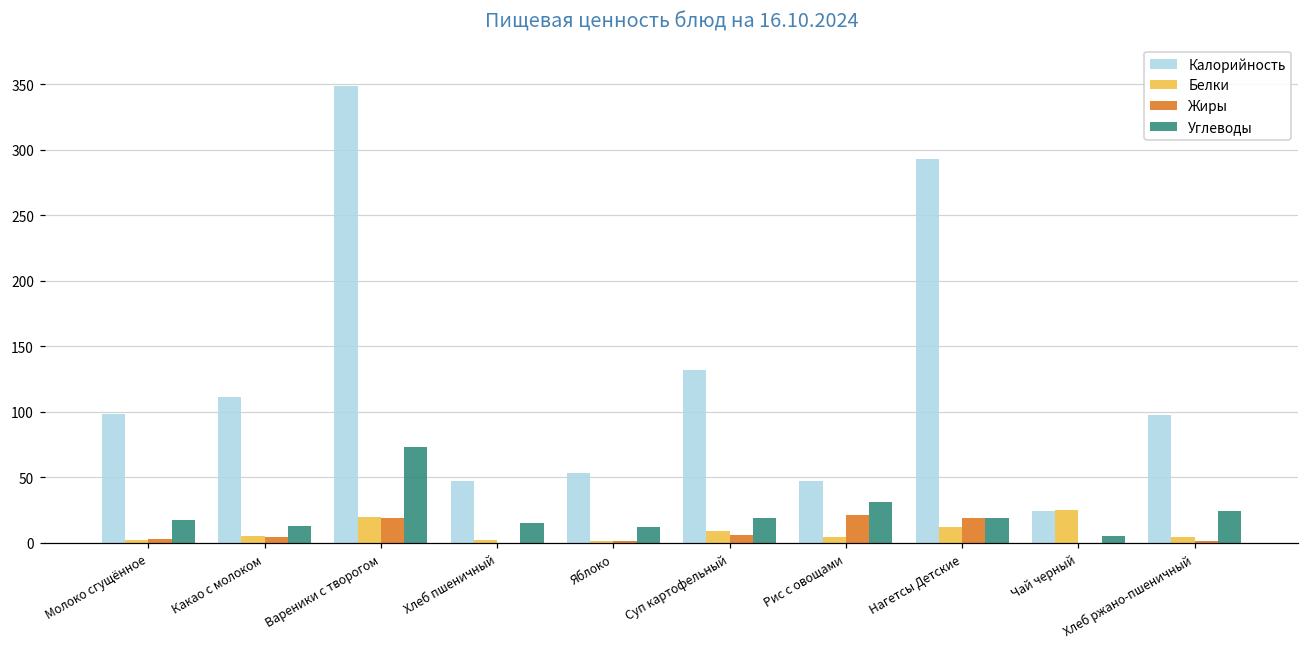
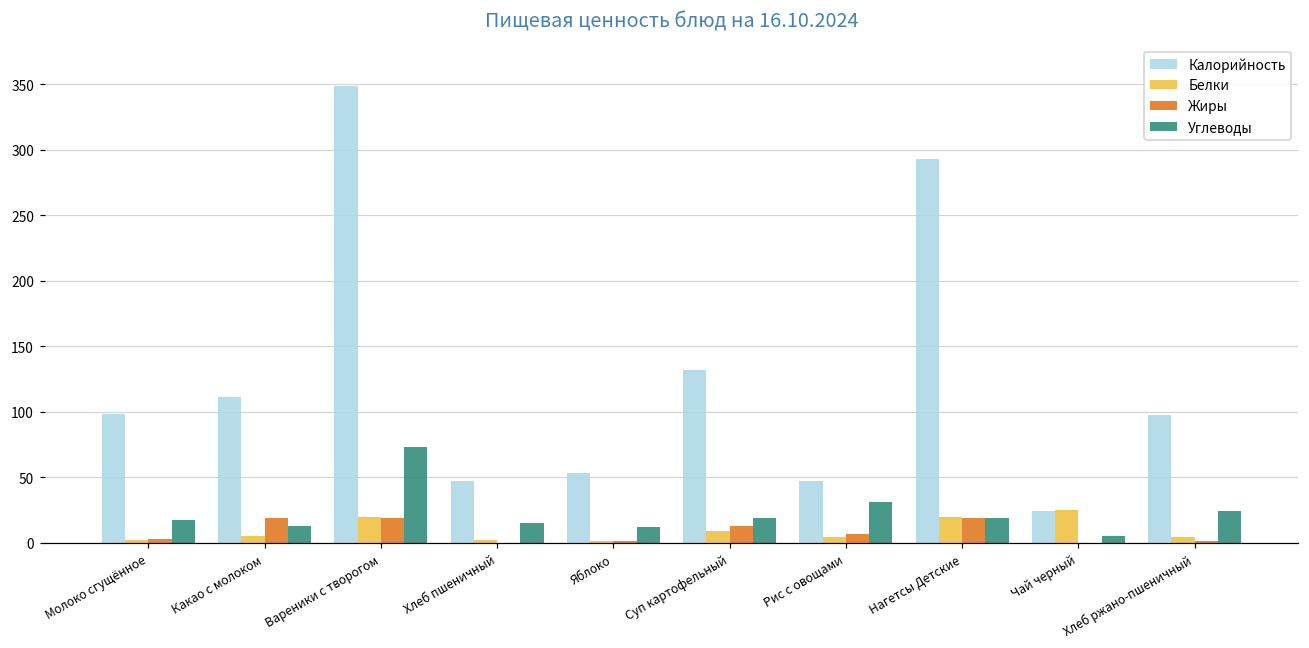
  {
    "Калорийность": {
      "Молоко сгущённое": 98,
      "Какао с молоком": 111,
      "Вареники с творогом": 349,
      "Хлеб пшеничный": 47,
      "Яблоко": 53,
      "Суп картофельный": 132,
      "Рис с овощами": 47,
      "Нагетсы Детские": 293,
      "Чай черный": 24,
      "Хлеб ржано-пшеничный": 98
    },
    "Белки": {
      "Какао с молоком": 5,
      "Вареники с творогом": 20,
      "Суп картофельный": 9,
      "Рис с овощами": 4,
-     "Нагетсы Детские": 12,
+     "Нагетсы Детские": 20,
      "Чай черный": 25,
      "Хлеб ржано-пшеничный": 4
    },
    "Жиры": {
      "Молоко сгущённое": 3,
-     "Какао с молоком": 4,
+     "Какао с молоком": 19,
      "Вареники с творогом": 19,
      "Хлеб пшеничный": 0,
-     "Суп картофельный": 6,
-     "Рис с овощами": 21,
+     "Суп картофельный": 13,
+     "Рис с овощами": 7,
      "Нагетсы Детские": 19,
      "Чай черный": 0
    },
    "Углеводы": {
      "Молоко сгущённое": 17,
      "Какао с молоком": 13,
      "Вареники с творогом": 73,
      "Хлеб пшеничный": 15,
      "Яблоко": 12,
      "Суп картофельный": 19,
      "Рис с овощами": 31,
      "Нагетсы Детские": 19,
      "Чай черный": 5,
      "Хлеб ржано-пшеничный": 24
    }
  }
